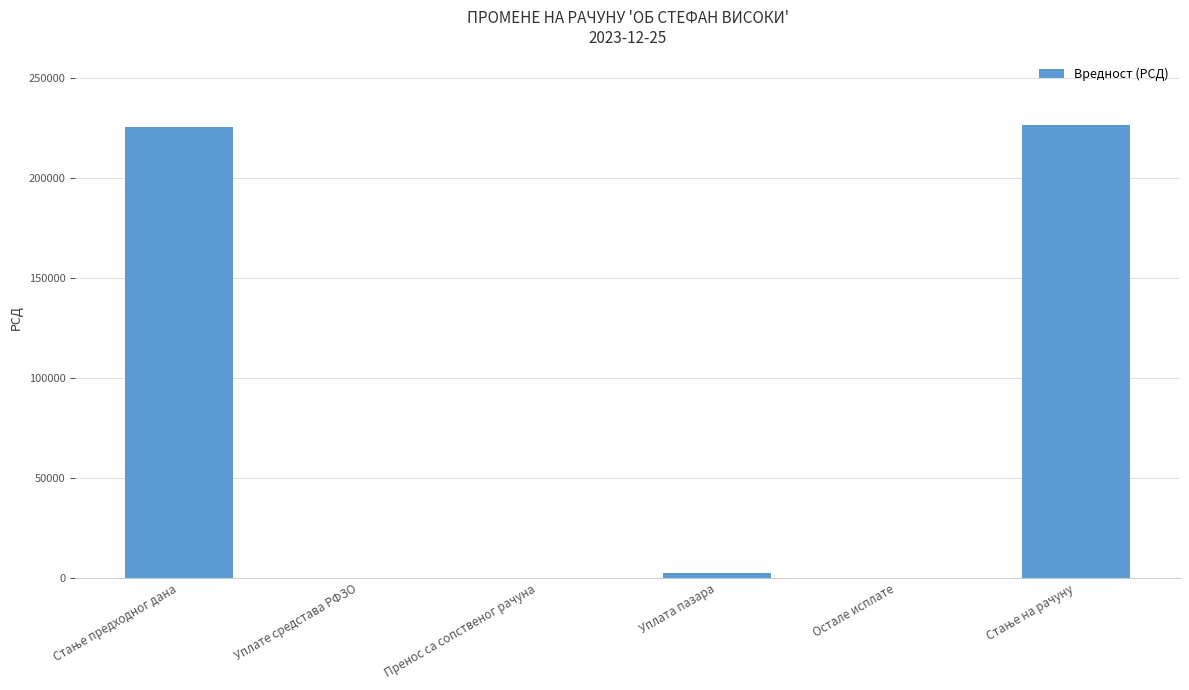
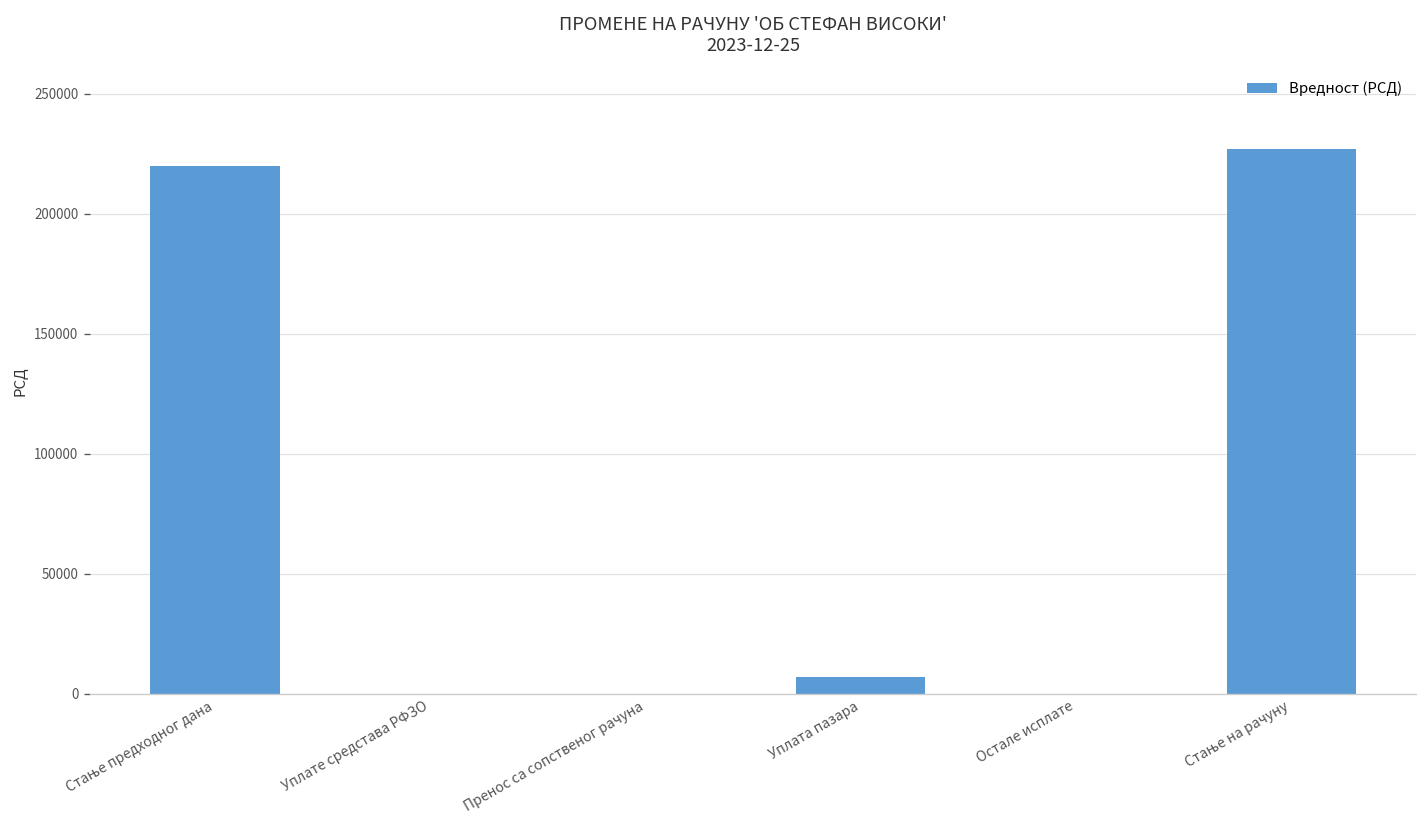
  {
-   "Стање предходног дана": 225000,
+   "Стање предходног дана": 220000,
    "Уплате средстава РФЗО": 0,
    "Пренос са сопственог рачуна": 0,
-   "Уплата пазара": 3000,
+   "Уплата пазара": 7000,
    "Остале исплате": 0,
    "Стање на рачуну": 227000
  }
